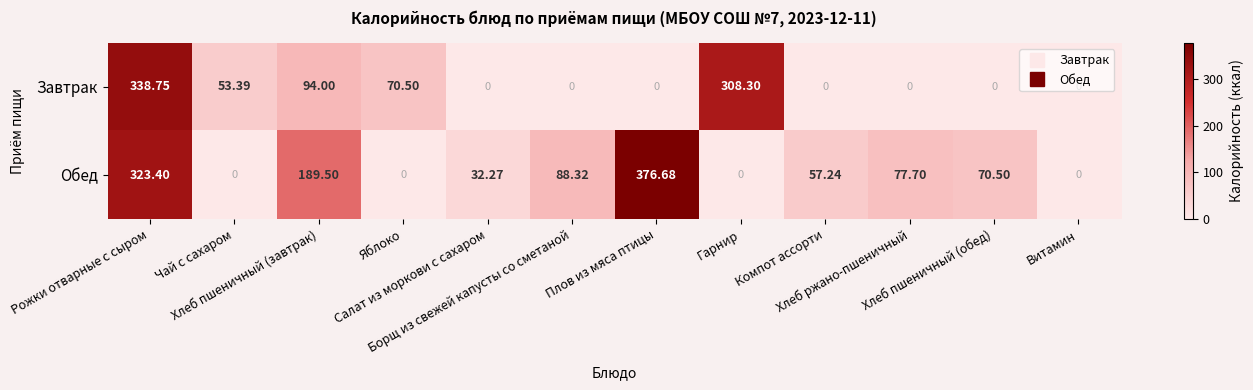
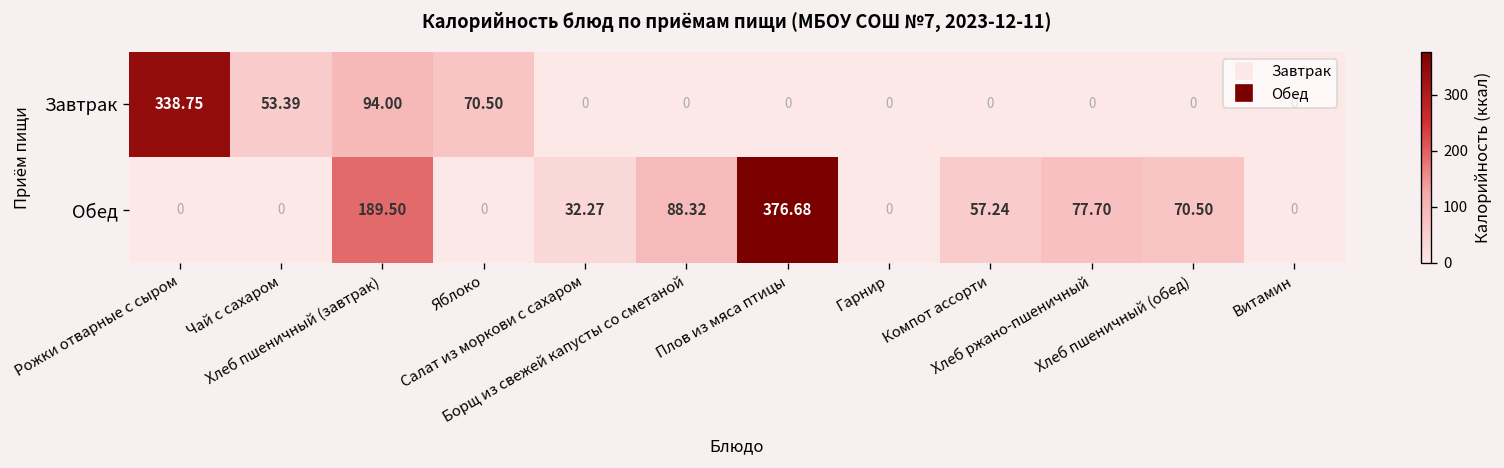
  {
    "Завтрак": {
      "Рожки отварные с сыром": 338.75,
      "Чай с сахаром": 53.39,
      "Хлеб пшеничный (завтрак)": 94.00,
      "Яблоко": 70.50,
      "Салат из моркови с сахаром": 0,
      "Борщ из свежей капусты со сметаной": 0,
      "Плов из мяса птицы": 0,
-     "Гарнир": 308.30,
+     "Гарнир": 0,
      "Компот ассорти": 0,
      "Хлеб ржано-пшеничный": 0,
      "Хлеб пшеничный (обед)": 0
    },
    "Обед": {
-     "Рожки отварные с сыром": 323.40,
+     "Рожки отварные с сыром": 0,
      "Чай с сахаром": 0,
      "Хлеб пшеничный (завтрак)": 189.50,
      "Яблоко": 0,
      "Салат из моркови с сахаром": 32.27,
      "Борщ из свежей капусты со сметаной": 88.32,
      "Плов из мяса птицы": 376.68,
      "Гарнир": 0,
      "Компот ассорти": 57.24,
      "Хлеб ржано-пшеничный": 77.70,
      "Хлеб пшеничный (обед)": 70.50,
      "Витамин": 0
    }
  }
